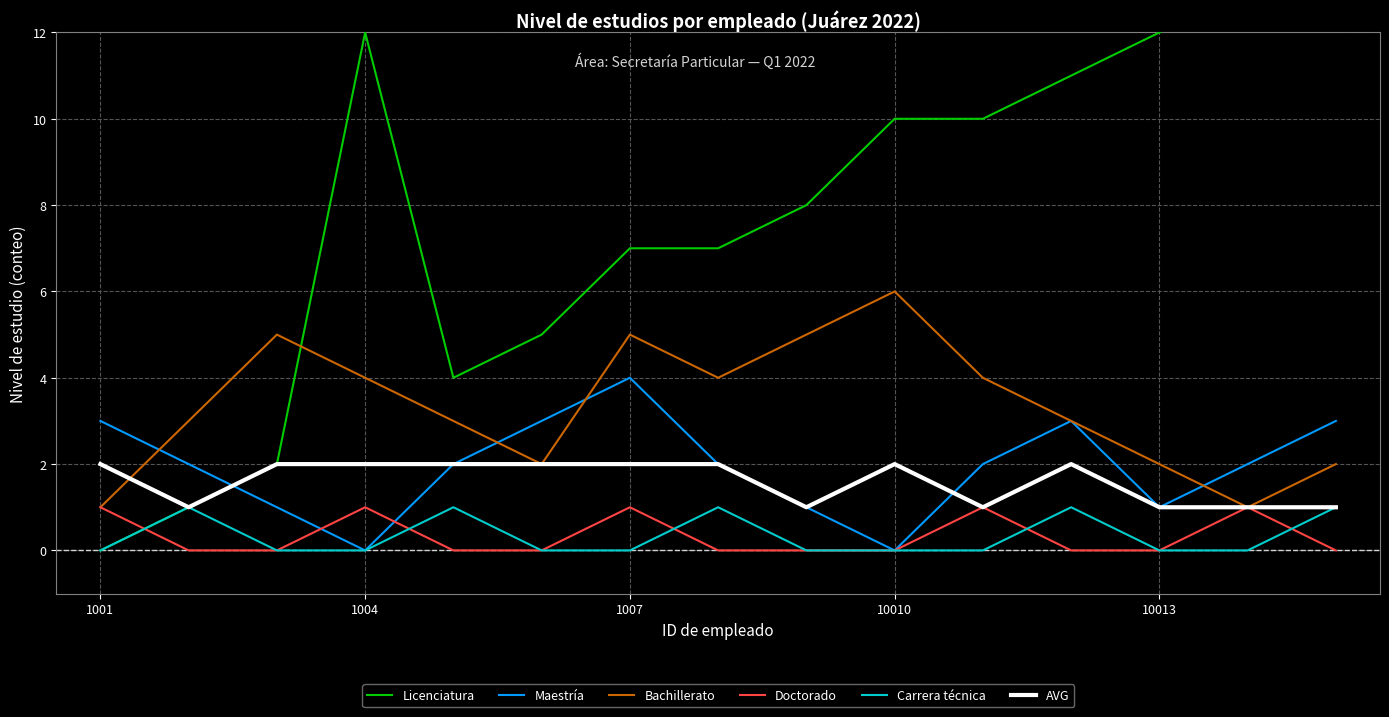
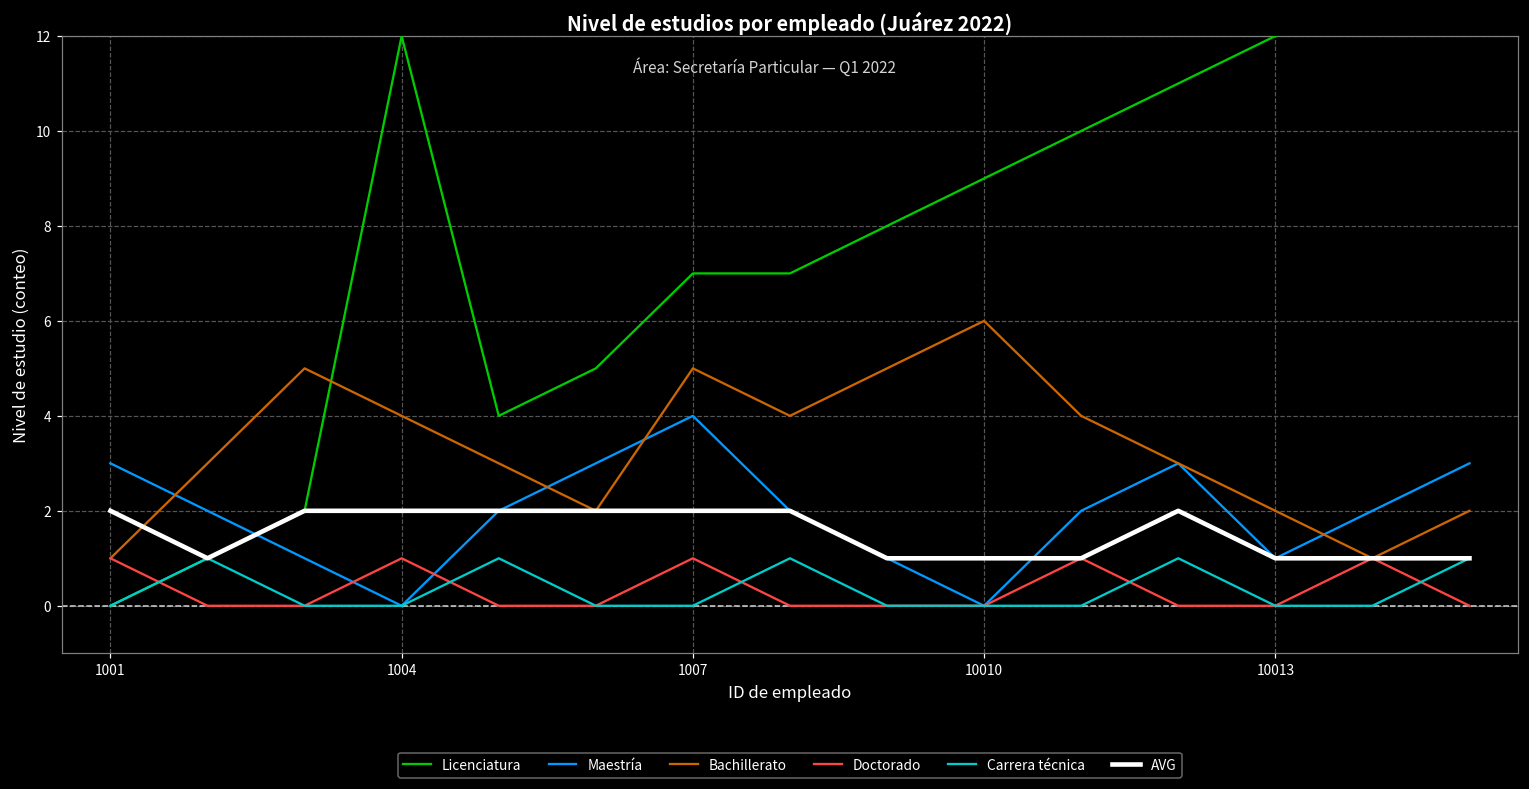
  {
    "Licenciatura": {
      "1004": 12,
      "1007": 7,
-     "10010": 10,
+     "10010": 9,
      "10013": 12
    },
    "Maestría": {
      "1001": 3,
      "1007": 4
    },
    "Bachillerato": {
      "1004": 4,
      "1007": 5,
      "10010": 6,
      "10013": 2
    },
    "Doctorado": {
      "1004": 1,
      "1007": 1
    },
    "Carrera técnica": {
      "1007": 0
    },
    "AVG": {
      "1001": 2,
      "1004": 2,
      "1007": 2,
-     "10010": 2
+     "10010": 1
    }
  }
